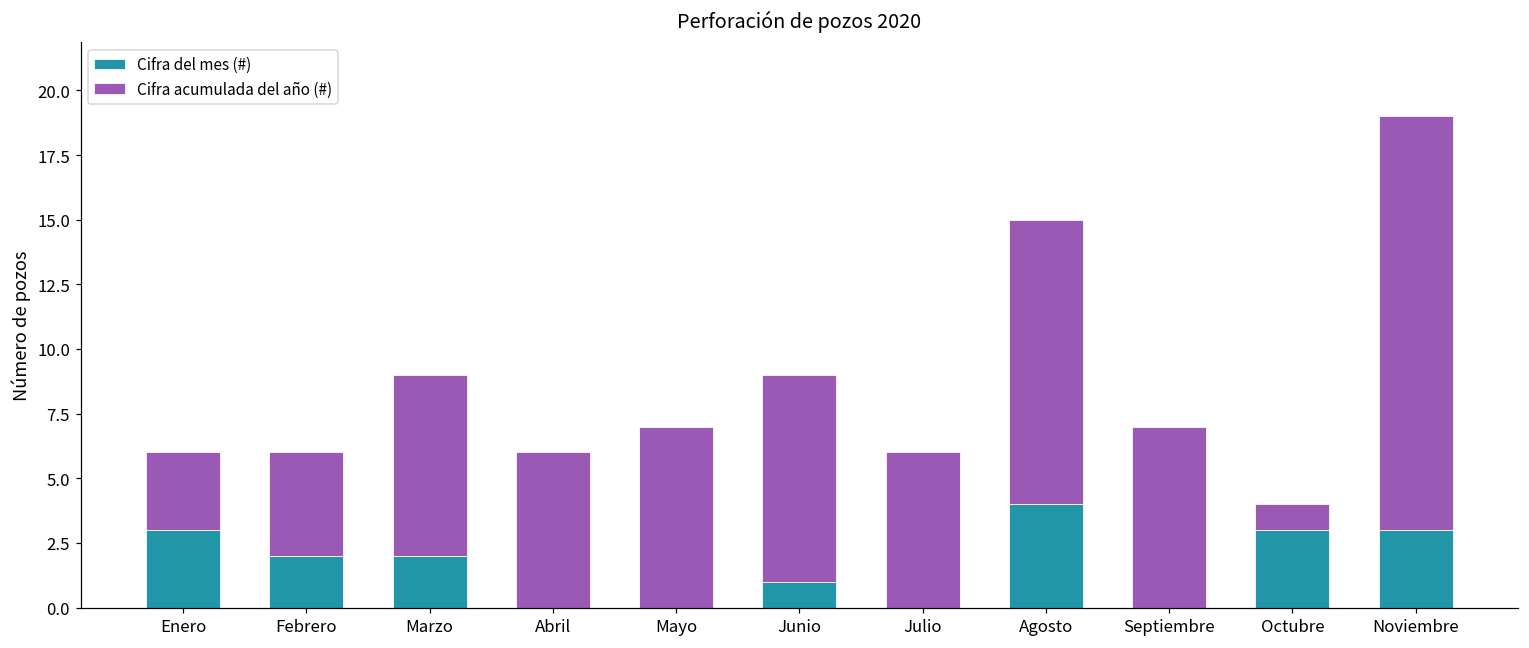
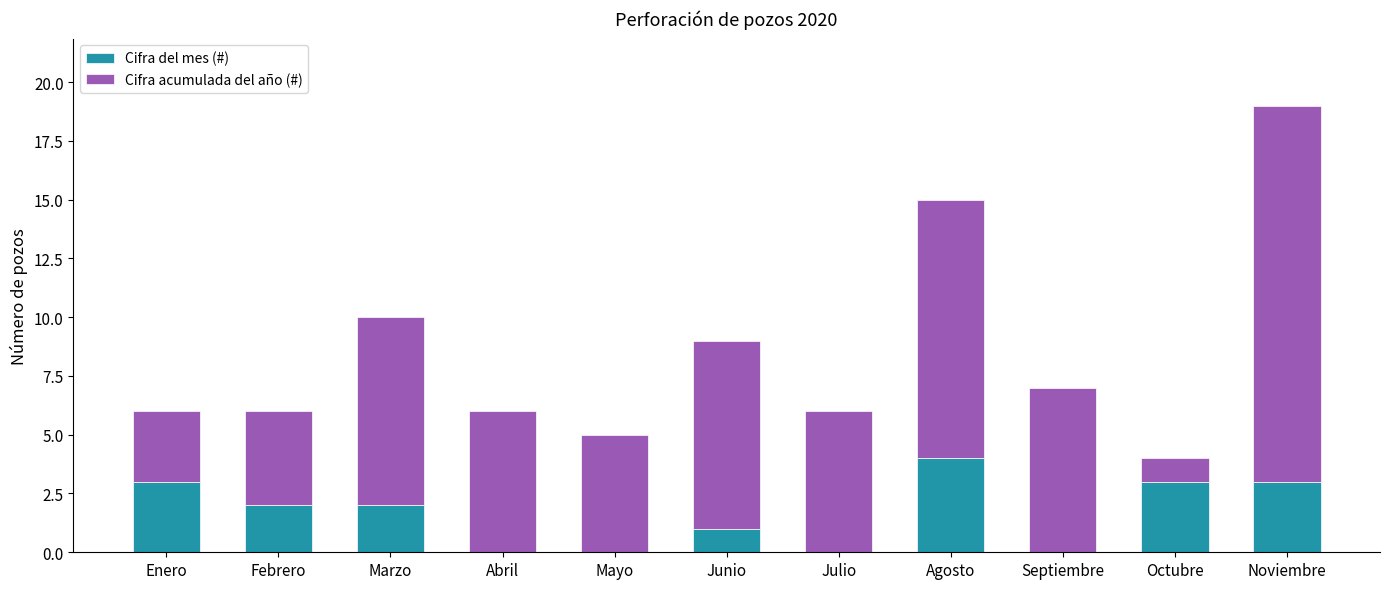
  {
    "Cifra del mes (#)": {
      "Enero": 3,
      "Febrero": 2,
      "Marzo": 2,
      "Abril": 0,
      "Mayo": 0,
      "Junio": 1,
      "Julio": 0,
      "Agosto": 4,
      "Septiembre": 0,
      "Octubre": 3,
      "Noviembre": 3
    },
    "Cifra acumulada del año (#)": {
      "Enero": 3,
      "Febrero": 4,
-     "Marzo": 7,
+     "Marzo": 8,
      "Abril": 6,
-     "Mayo": 7,
+     "Mayo": 5,
      "Junio": 8,
      "Julio": 6,
      "Agosto": 11,
      "Septiembre": 7,
      "Octubre": 1,
      "Noviembre": 16
    }
  }
